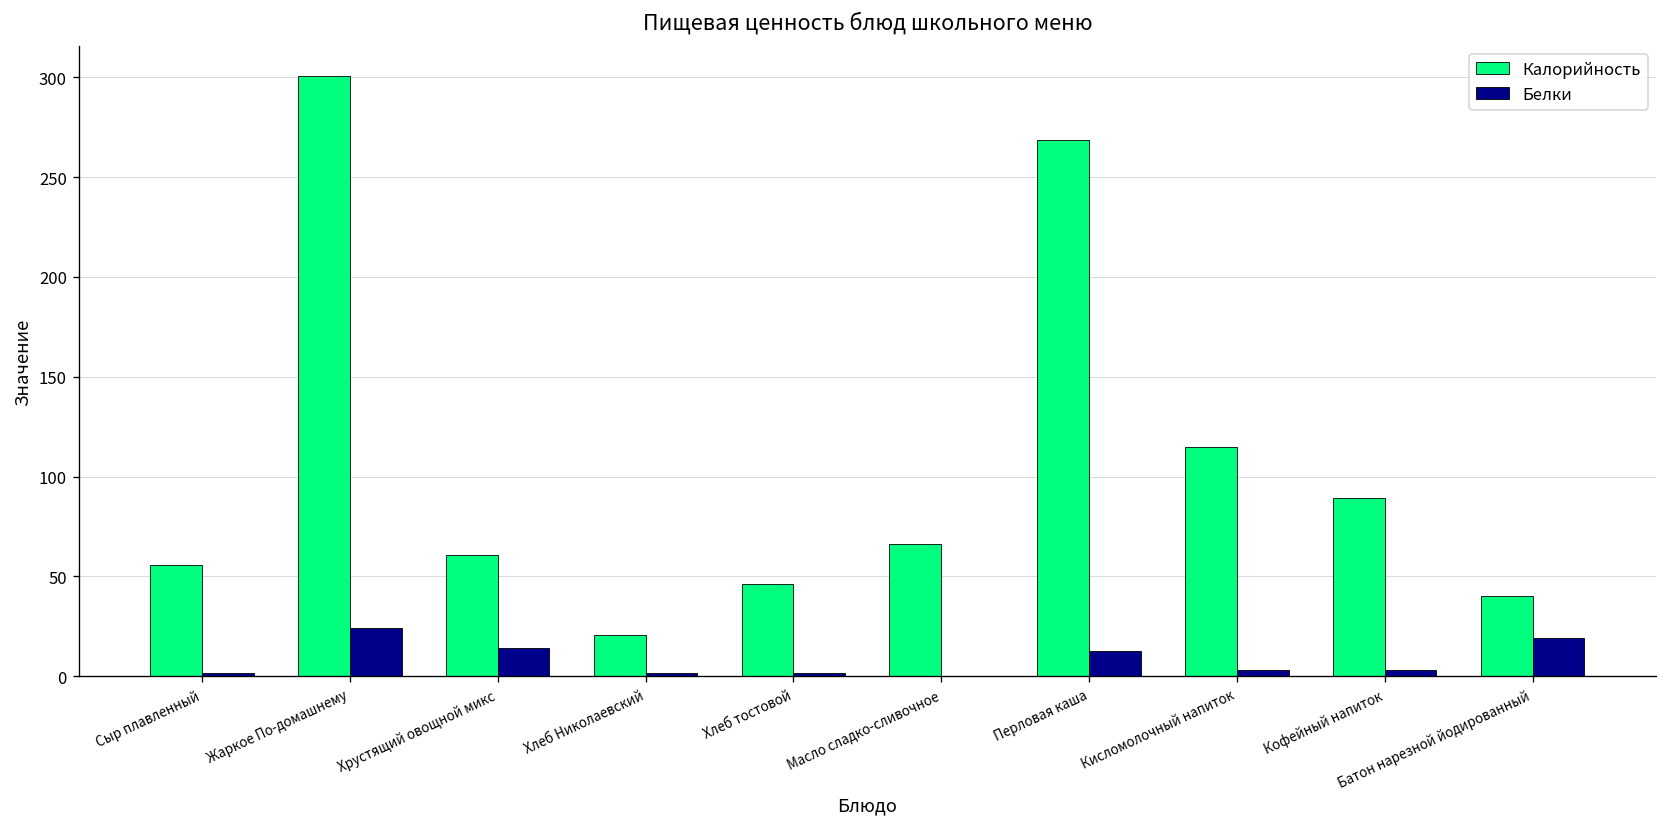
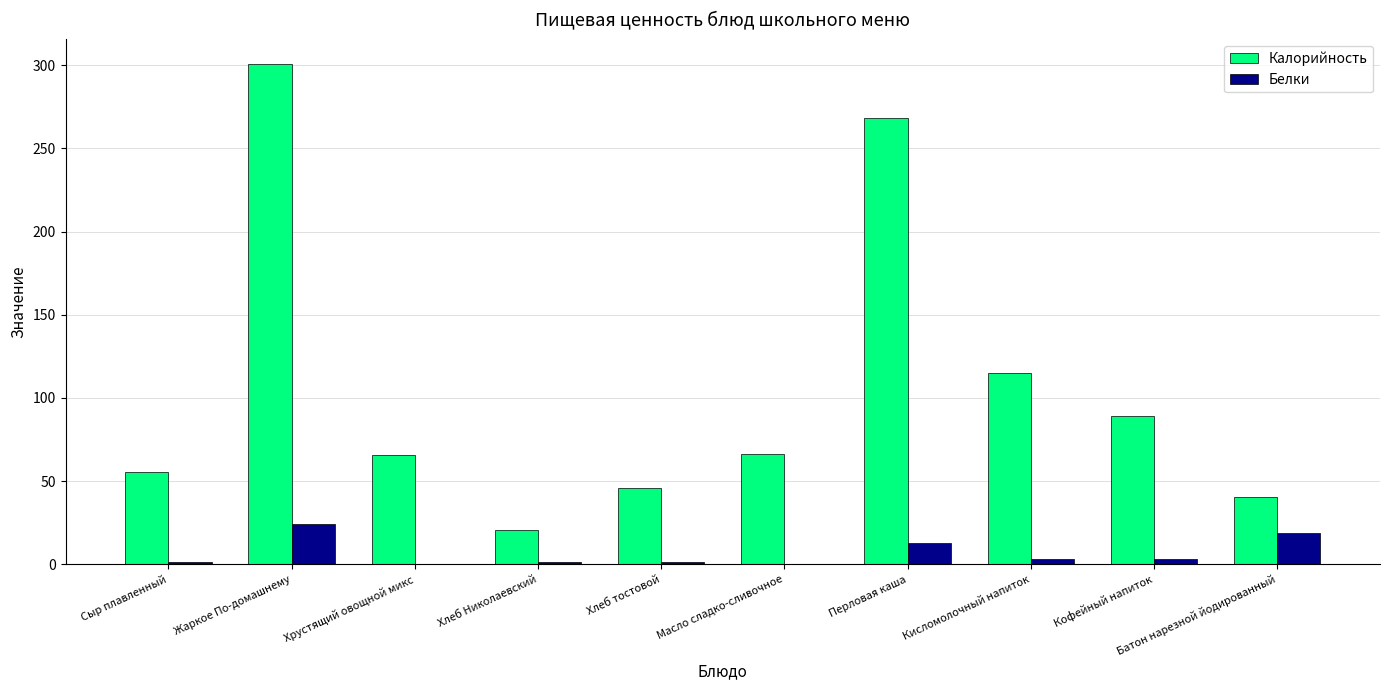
  {
    "Калорийность": {
      "Сыр плавленный": 56,
      "Жаркое По-домашнему": 301,
-     "Хрустящий овощной микс": 61,
+     "Хрустящий овощной микс": 66,
      "Хлеб Николаевский": 21,
      "Хлеб тостовой": 46,
      "Масло сладко-сливочное": 66,
      "Перловая каша": 268,
      "Кисломолочный напиток": 115,
      "Кофейный напиток": 89,
      "Батон нарезной йодированный": 40
    },
    "Белки": {
      "Жаркое По-домашнему": 24,
-     "Хрустящий овощной микс": 14,
+     "Хрустящий овощной микс": 0,
      "Перловая каша": 13,
      "Кисломолочный напиток": 3,
      "Кофейный напиток": 3,
      "Батон нарезной йодированный": 19
    }
  }
